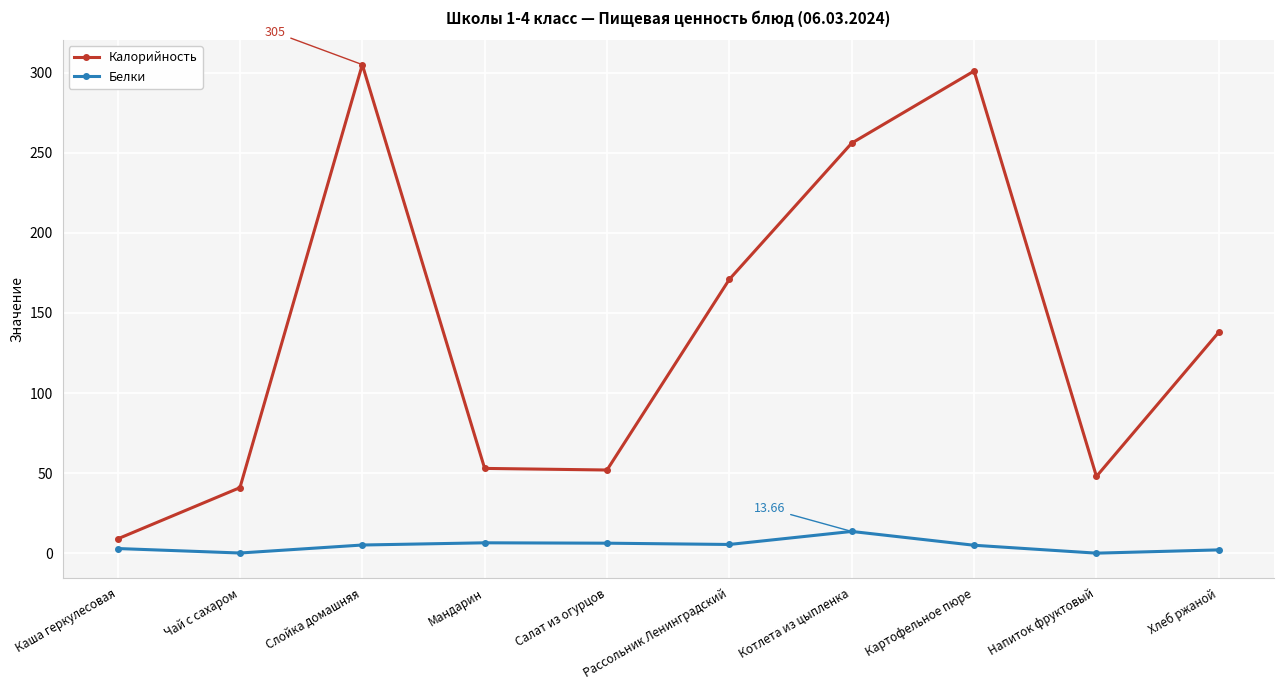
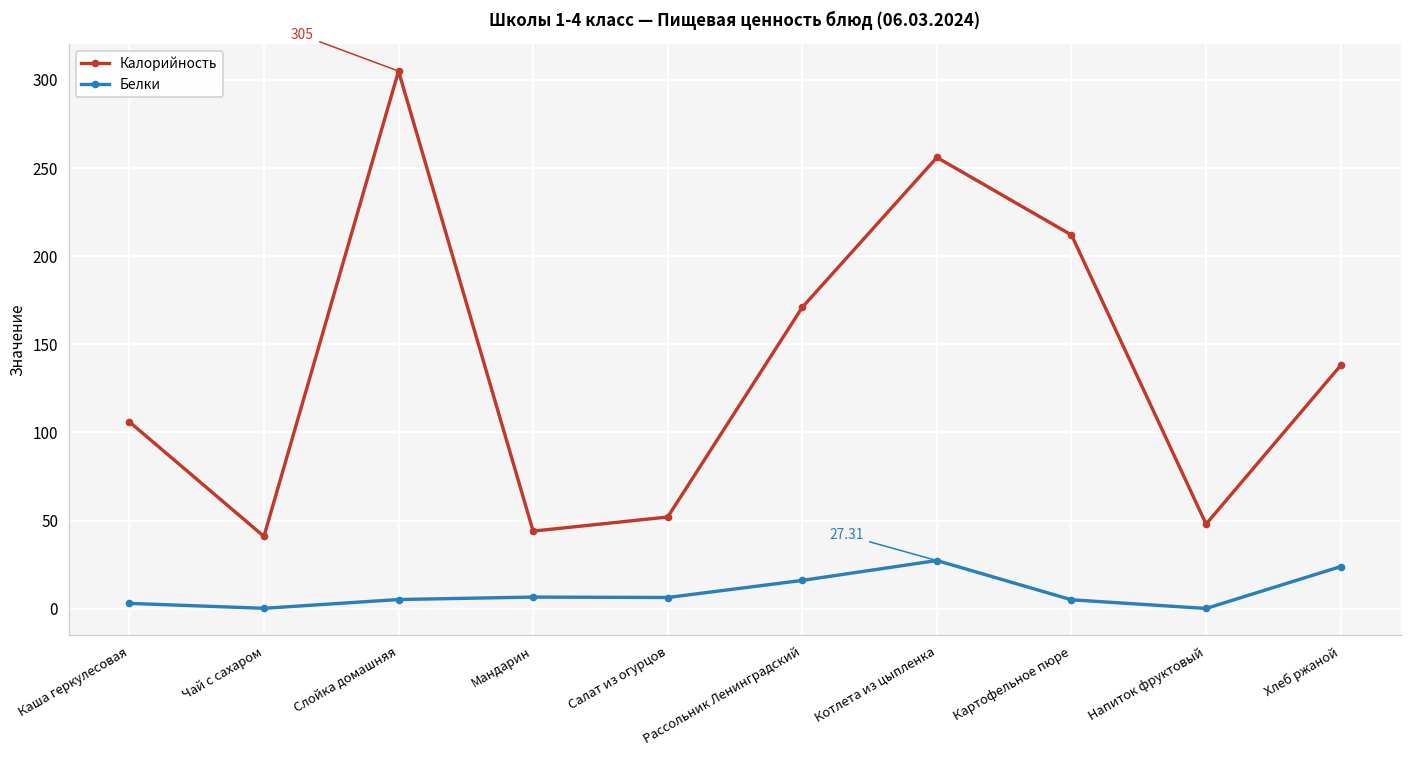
  {
    "Калорийность": {
-     "Каша геркулесовая": 9,
+     "Каша геркулесовая": 106,
      "Чай с сахаром": 41,
-     "Мандарин": 53,
+     "Мандарин": 44,
      "Салат из огурцов": 52,
      "Рассольник Ленинградский": 171,
      "Котлета из цыпленка": 256,
-     "Картофельное пюре": 301,
+     "Картофельное пюре": 212,
      "Напиток фруктовый": 48,
      "Хлеб ржаной": 138
    },
    "Белки": {
-     "Рассольник Ленинградский": 6,
-     "Котлета из цыпленка": 13.66,
-     "Хлеб ржаной": 2
+     "Рассольник Ленинградский": 16,
+     "Котлета из цыпленка": 27.31,
+     "Хлеб ржаной": 24
    }
  }
